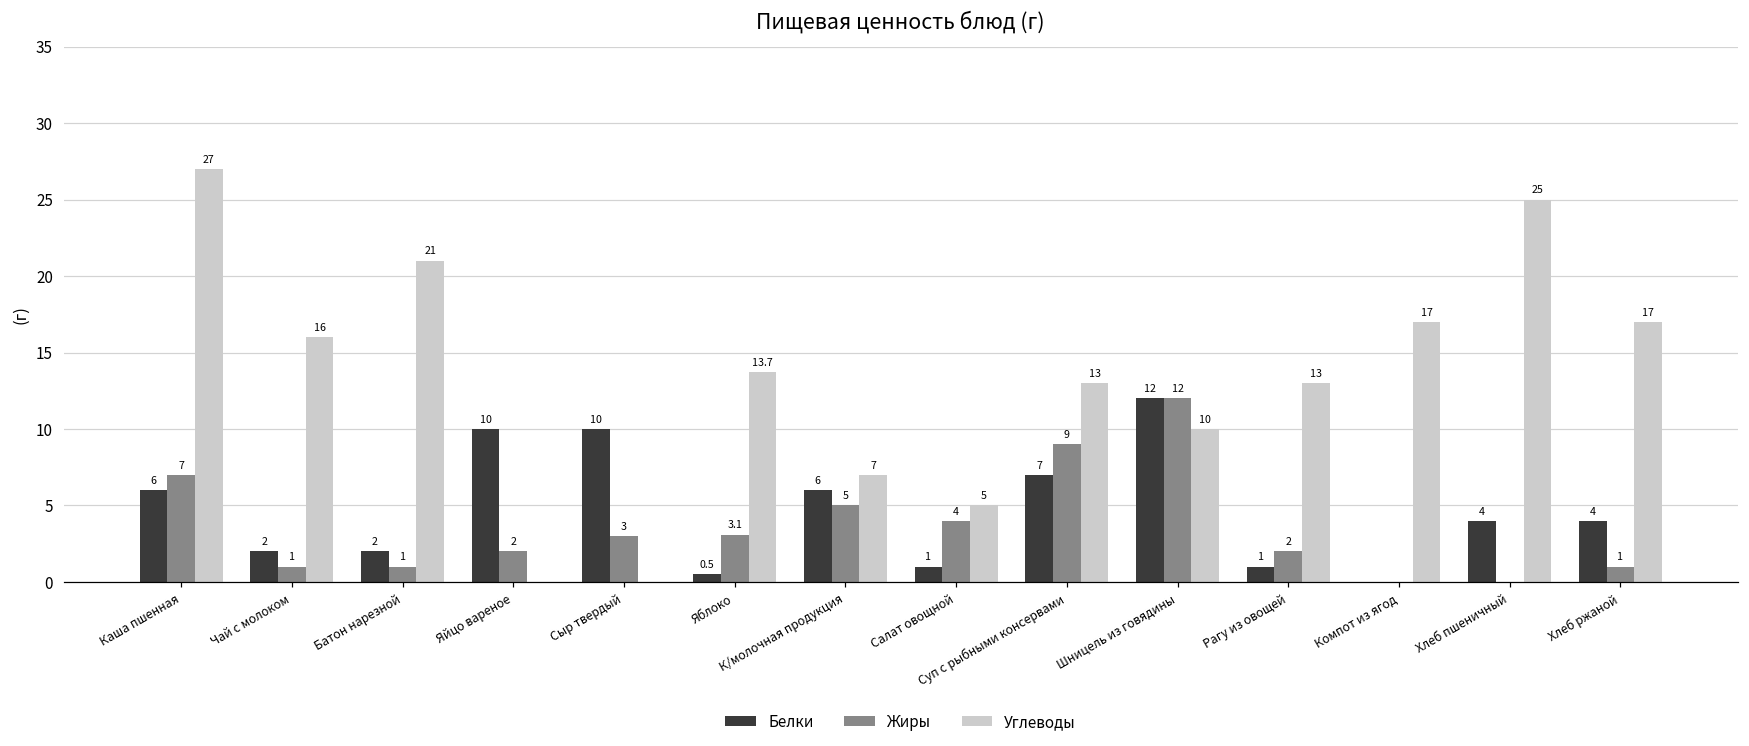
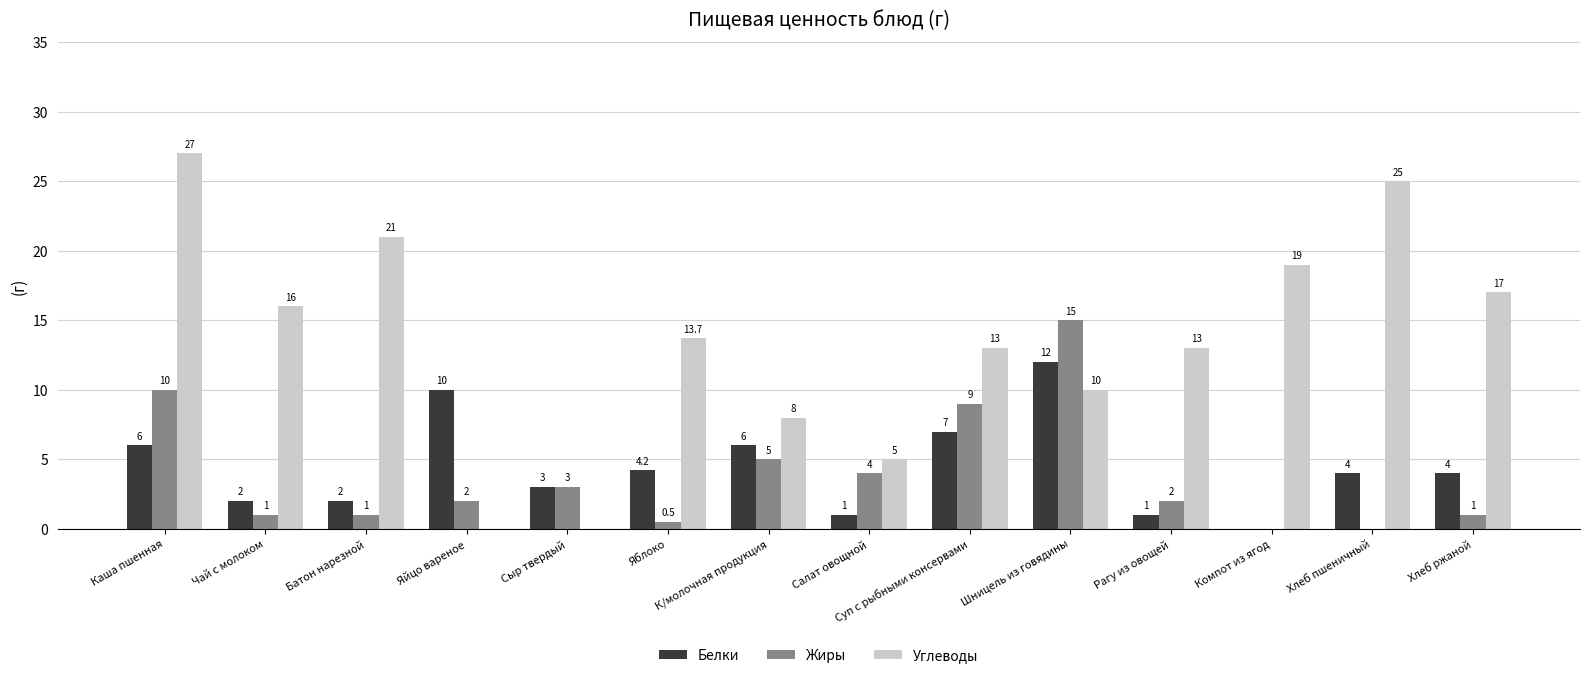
  {
    "Белки": {
      "Каша пшенная": 6,
      "Чай с молоком": 2,
      "Батон нарезной": 2,
      "Яйцо вареное": 10,
-     "Сыр твердый": 10,
-     "Яблоко": 0.5,
+     "Сыр твердый": 3,
+     "Яблоко": 4.2,
      "К/молочная продукция": 6,
      "Салат овощной": 1,
      "Суп с рыбными консервами": 7,
      "Шницель из говядины": 12,
      "Рагу из овощей": 1,
      "Хлеб пшеничный": 4,
      "Хлеб ржаной": 4
    },
    "Жиры": {
-     "Каша пшенная": 7,
+     "Каша пшенная": 10,
      "Чай с молоком": 1,
      "Батон нарезной": 1,
      "Яйцо вареное": 2,
      "Сыр твердый": 3,
-     "Яблоко": 3.1,
+     "Яблоко": 0.5,
      "К/молочная продукция": 5,
      "Салат овощной": 4,
      "Суп с рыбными консервами": 9,
-     "Шницель из говядины": 12,
+     "Шницель из говядины": 15,
      "Рагу из овощей": 2,
      "Хлеб ржаной": 1
    },
    "Углеводы": {
      "Каша пшенная": 27,
      "Чай с молоком": 16,
      "Батон нарезной": 21,
      "Яблоко": 13.7,
-     "К/молочная продукция": 7,
+     "К/молочная продукция": 8,
      "Салат овощной": 5,
      "Суп с рыбными консервами": 13,
      "Шницель из говядины": 10,
      "Рагу из овощей": 13,
-     "Компот из ягод": 17,
+     "Компот из ягод": 19,
      "Хлеб пшеничный": 25,
      "Хлеб ржаной": 17
    }
  }
